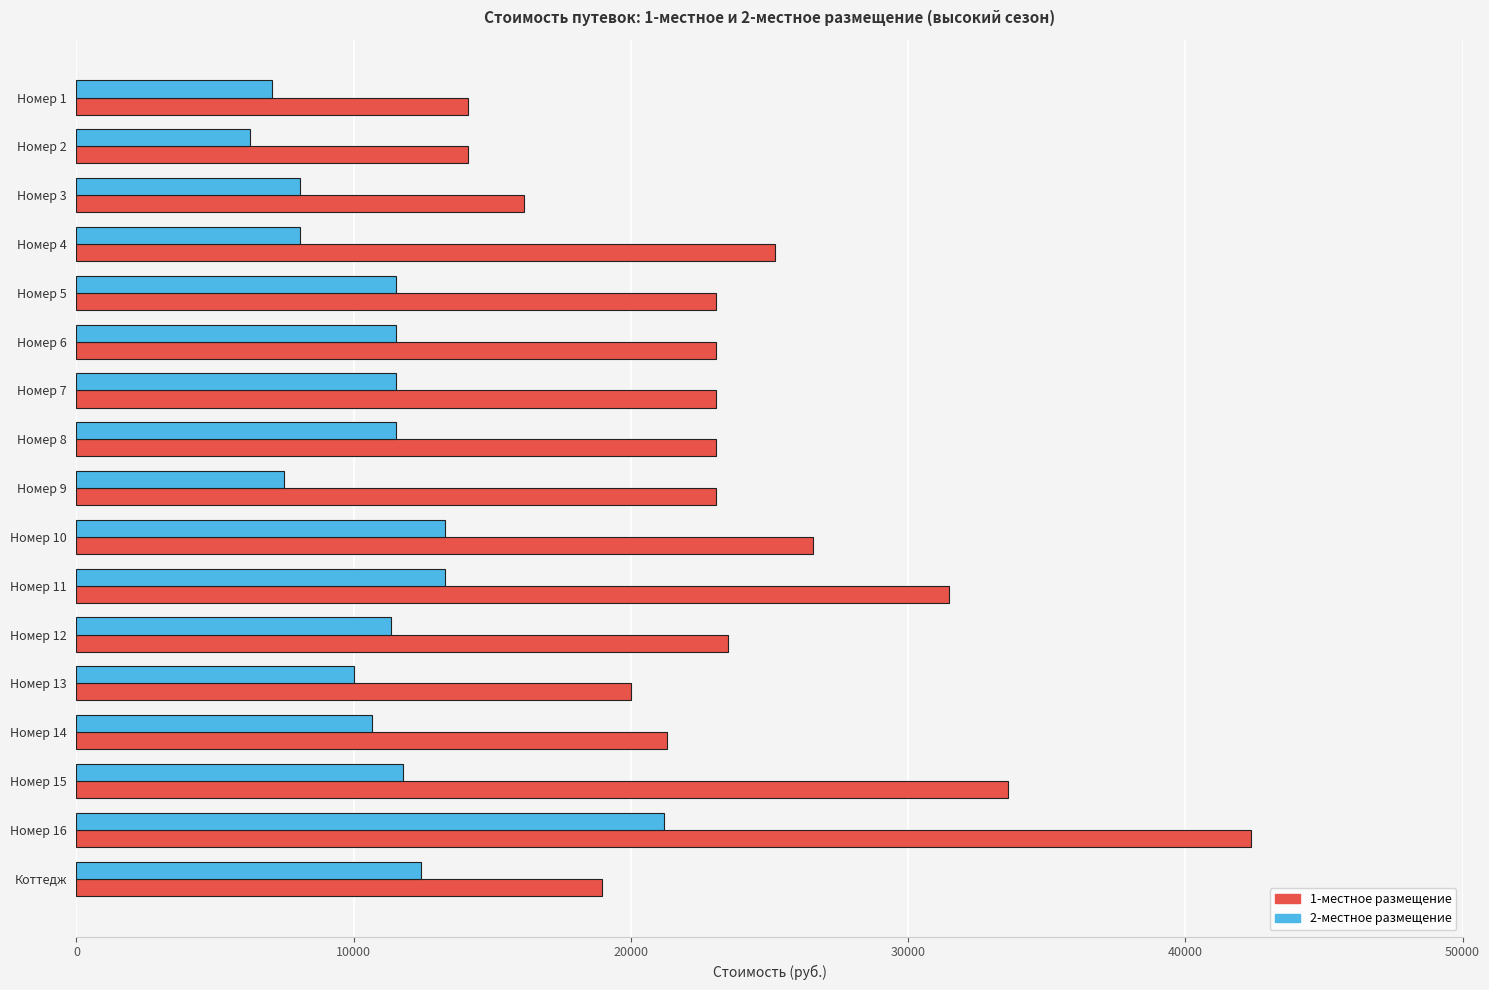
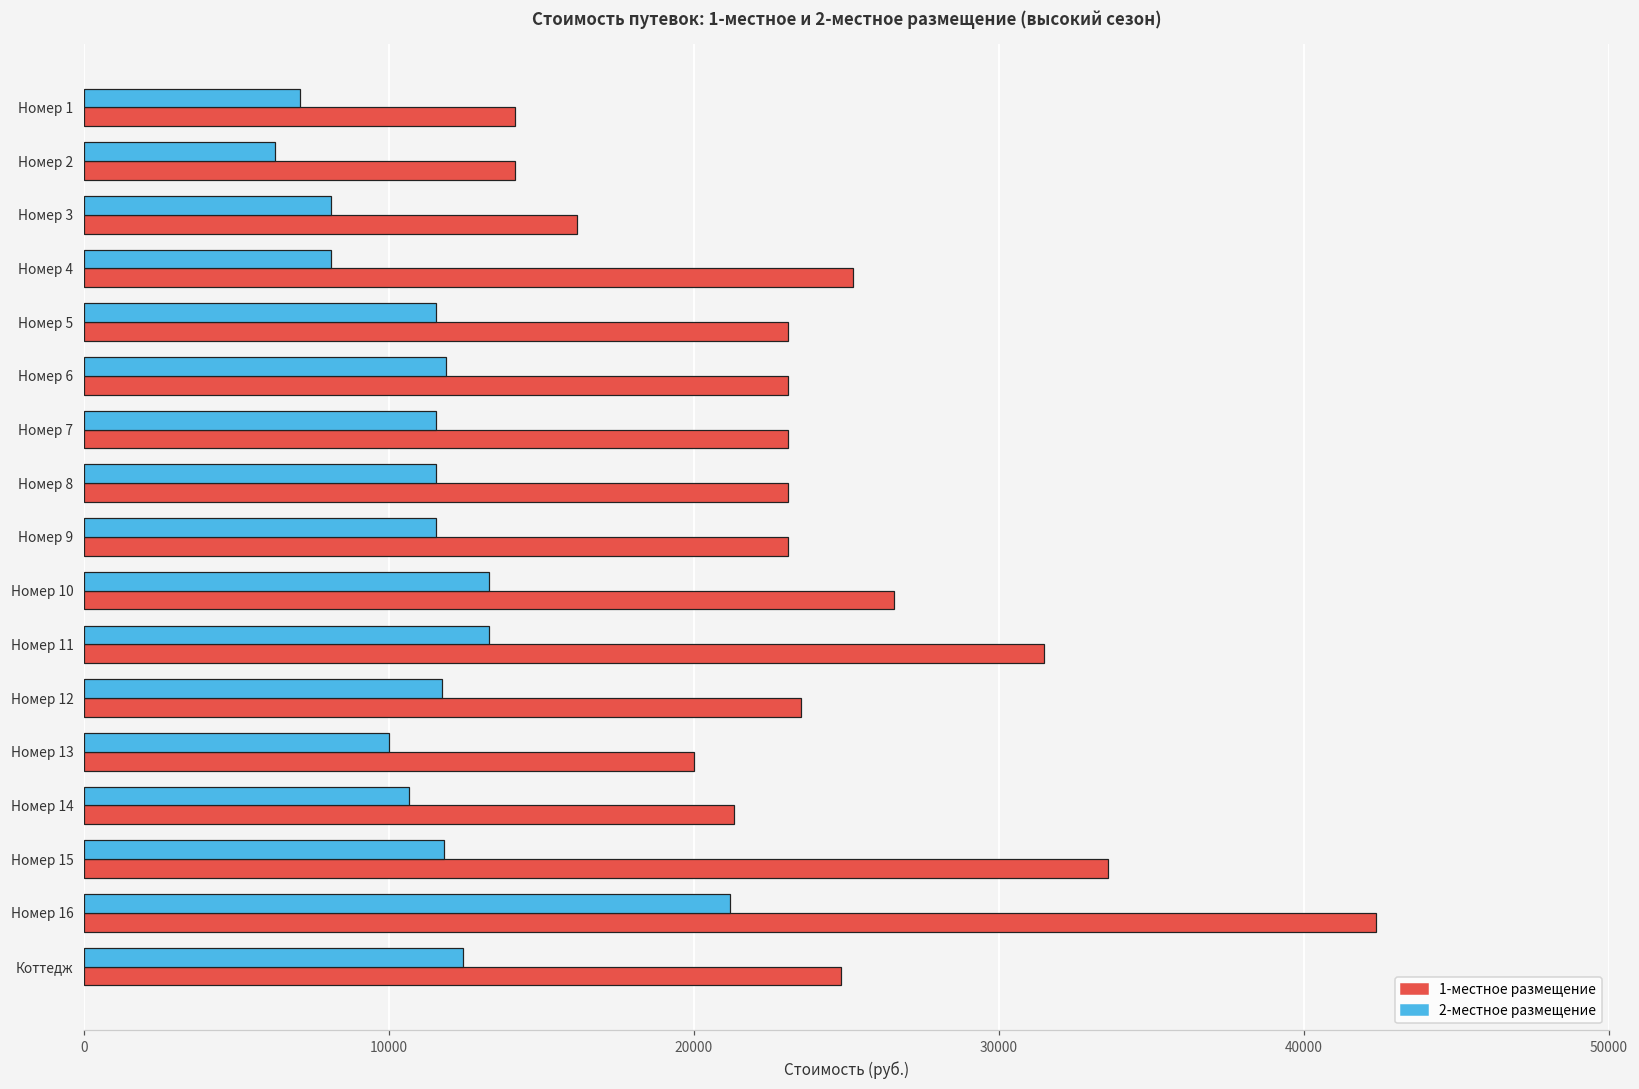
  {
    "1-местное размещение": {
      "Номер 1": 14100,
      "Номер 2": 14100,
      "Номер 3": 16200,
      "Номер 4": 25200,
      "Номер 5": 23100,
      "Номер 6": 23100,
      "Номер 7": 23100,
      "Номер 8": 23100,
      "Номер 9": 23100,
      "Номер 10": 26600,
      "Номер 11": 31500,
      "Номер 12": 23500,
      "Номер 13": 20000,
      "Номер 14": 21300,
      "Номер 15": 33600,
      "Номер 16": 42400,
-     "Коттедж": 18900
+     "Коттедж": 24800
    },
    "2-местное размещение": {
      "Номер 1": 7100,
      "Номер 2": 6300,
      "Номер 3": 8100,
      "Номер 4": 8100,
      "Номер 5": 11500,
-     "Номер 6": 11500,
+     "Номер 6": 11900,
      "Номер 7": 11500,
      "Номер 8": 11500,
-     "Номер 9": 7500,
+     "Номер 9": 11500,
      "Номер 10": 13300,
      "Номер 11": 13300,
-     "Номер 12": 11300,
+     "Номер 12": 11800,
      "Номер 13": 10000,
      "Номер 14": 10700,
      "Номер 15": 11800,
      "Номер 16": 21200,
      "Коттедж": 12400
    }
  }
